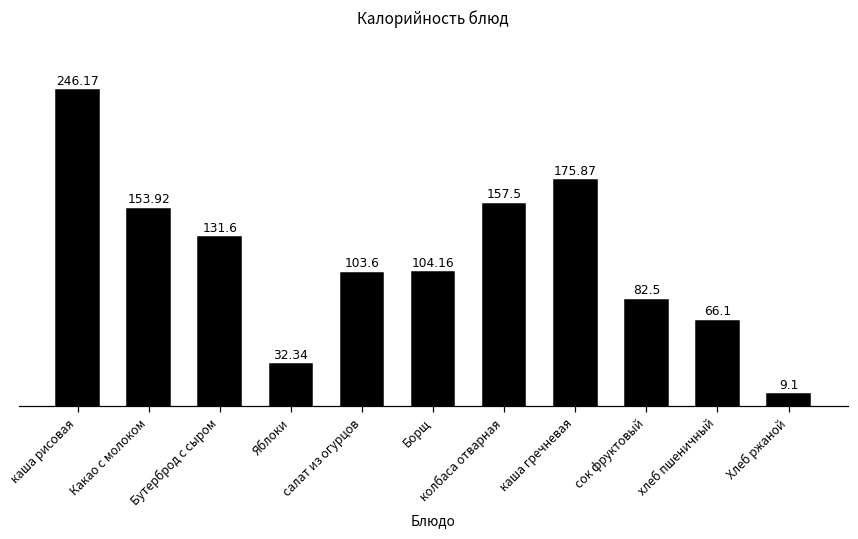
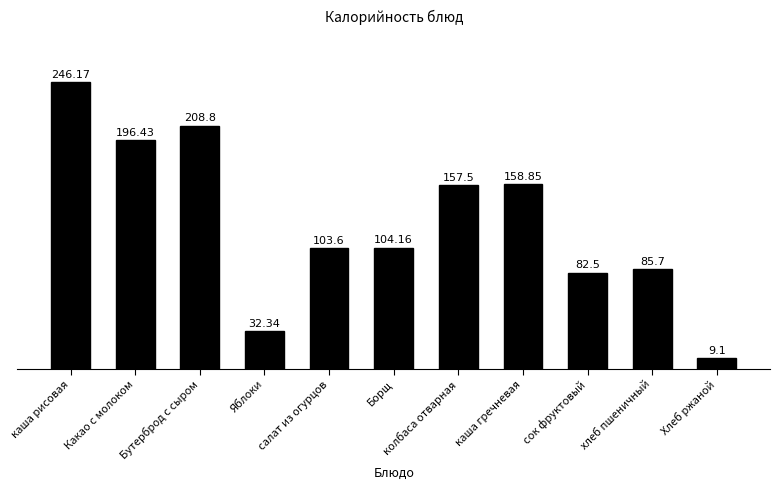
  {
    "каша рисовая": 246.17,
-   "Какао с молоком": 153.92,
-   "Бутерброд с сыром": 131.6,
+   "Какао с молоком": 196.43,
+   "Бутерброд с сыром": 208.8,
    "Яблоки": 32.34,
    "салат из огурцов": 103.6,
    "Борщ": 104.16,
    "колбаса отварная": 157.5,
-   "каша гречневая": 175.87,
+   "каша гречневая": 158.85,
    "сок фруктовый": 82.5,
-   "хлеб пшеничный": 66.1,
+   "хлеб пшеничный": 85.7,
    "Хлеб ржаной": 9.1
  }
